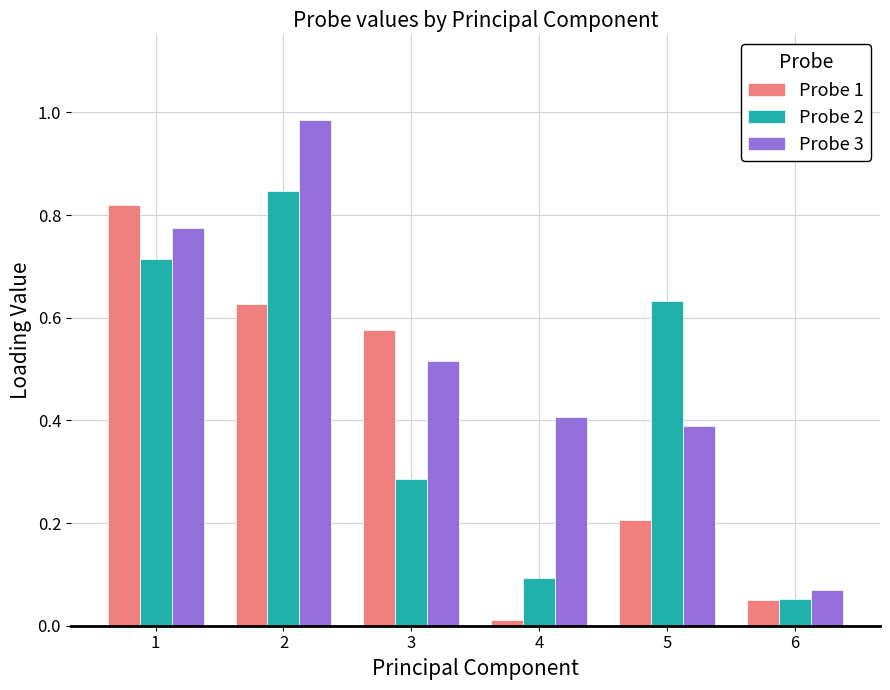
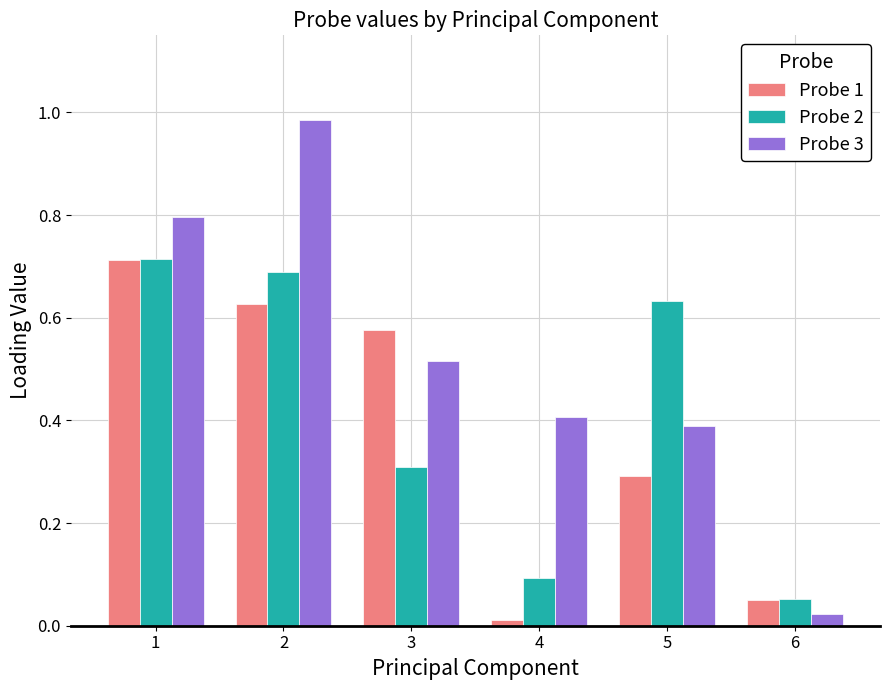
  {
    "Probe 1": {
-     "1": 0.82,
+     "1": 0.71,
      "2": 0.63,
      "3": 0.58,
      "4": 0.01,
-     "5": 0.21,
+     "5": 0.29,
      "6": 0.05
    },
    "Probe 2": {
      "1": 0.71,
-     "2": 0.85,
-     "3": 0.29,
+     "2": 0.69,
+     "3": 0.31,
      "4": 0.09,
      "5": 0.63,
      "6": 0.05
    },
    "Probe 3": {
-     "1": 0.78,
+     "1": 0.80,
      "2": 0.98,
      "3": 0.52,
      "4": 0.41,
      "5": 0.39,
-     "6": 0.07
+     "6": 0.02
    }
  }
